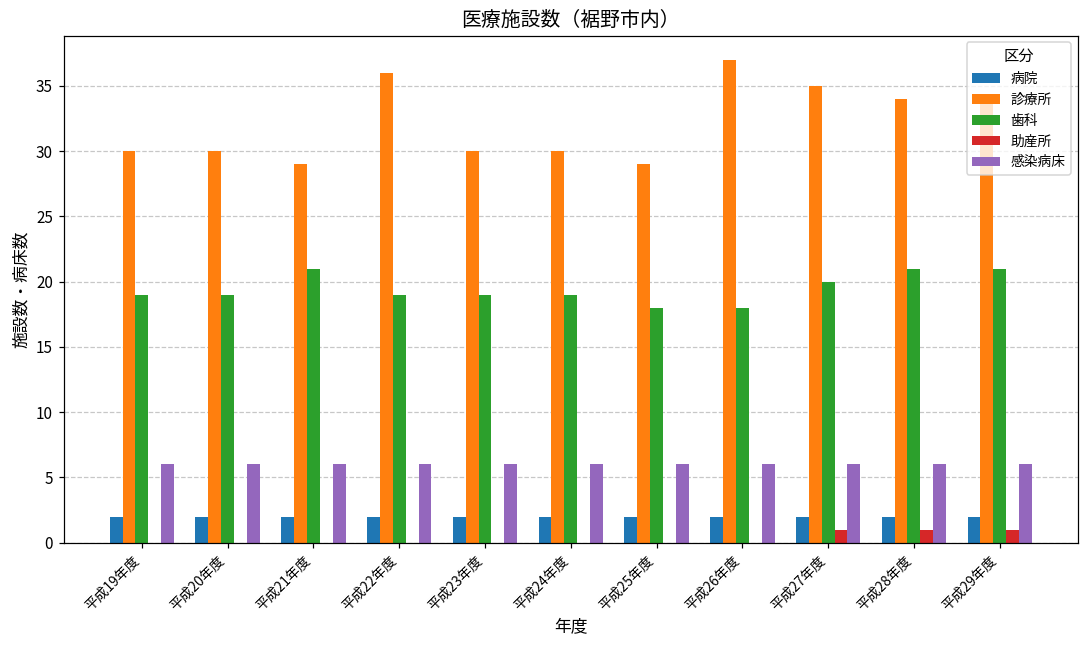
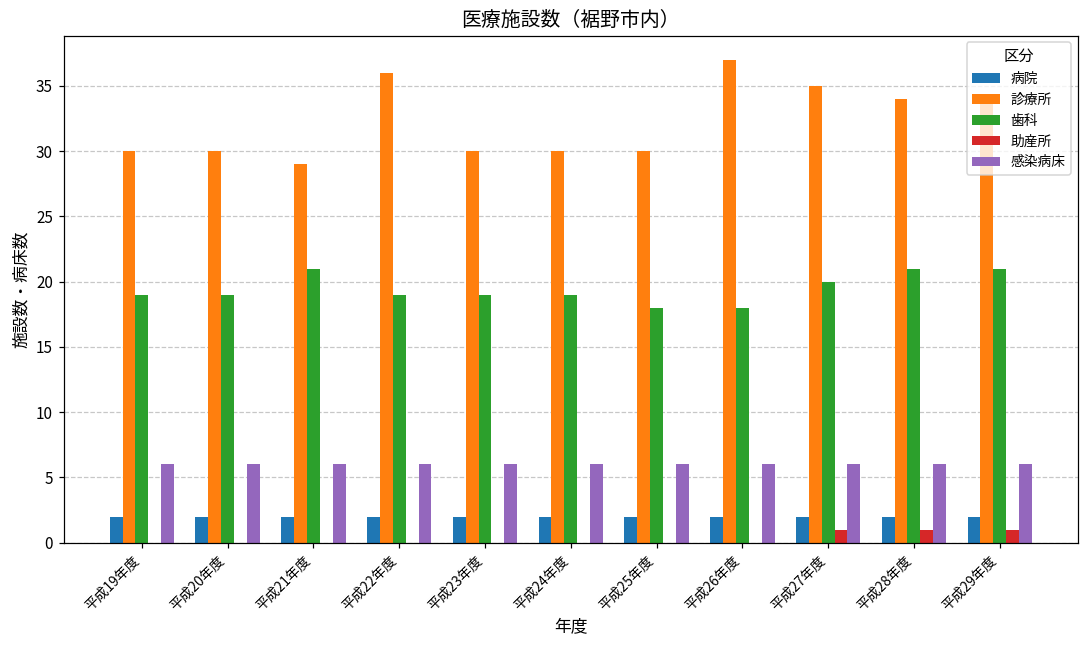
  {
    "病院": {
      "平成19年度": 2,
      "平成20年度": 2,
      "平成21年度": 2,
      "平成22年度": 2,
      "平成23年度": 2,
      "平成24年度": 2,
      "平成25年度": 2,
      "平成26年度": 2,
      "平成27年度": 2,
      "平成28年度": 2,
      "平成29年度": 2
    },
    "診療所": {
      "平成19年度": 30,
      "平成20年度": 30,
      "平成21年度": 29,
      "平成22年度": 36,
      "平成23年度": 30,
      "平成24年度": 30,
-     "平成25年度": 29,
+     "平成25年度": 30,
      "平成26年度": 37,
      "平成27年度": 35,
      "平成28年度": 34
    },
    "歯科": {
      "平成19年度": 19,
      "平成20年度": 19,
      "平成21年度": 21,
      "平成22年度": 19,
      "平成23年度": 19,
      "平成24年度": 19,
      "平成25年度": 18,
      "平成26年度": 18,
      "平成27年度": 20,
      "平成28年度": 21,
      "平成29年度": 21
    },
    "助産所": {
      "平成19年度": 0,
      "平成20年度": 0,
      "平成21年度": 0,
      "平成22年度": 0,
      "平成23年度": 0,
      "平成24年度": 0,
      "平成25年度": 0,
      "平成26年度": 0,
      "平成27年度": 1,
      "平成28年度": 1,
      "平成29年度": 1
    },
    "感染病床": {
      "平成19年度": 6,
      "平成20年度": 6,
      "平成21年度": 6,
      "平成22年度": 6,
      "平成23年度": 6,
      "平成24年度": 6,
      "平成25年度": 6,
      "平成26年度": 6,
      "平成27年度": 6,
      "平成28年度": 6,
      "平成29年度": 6
    }
  }
